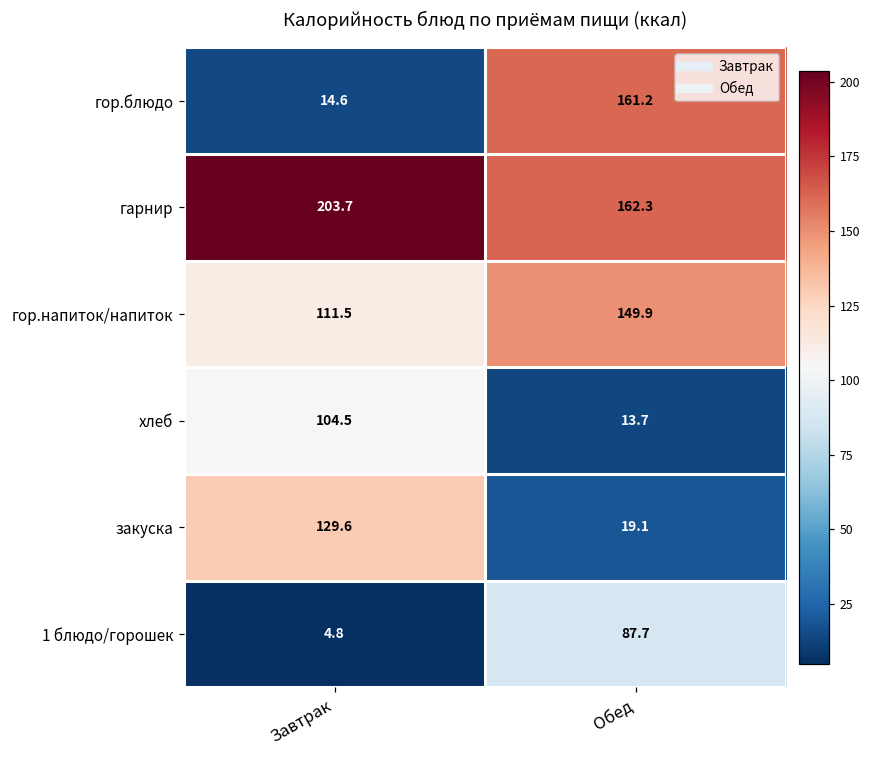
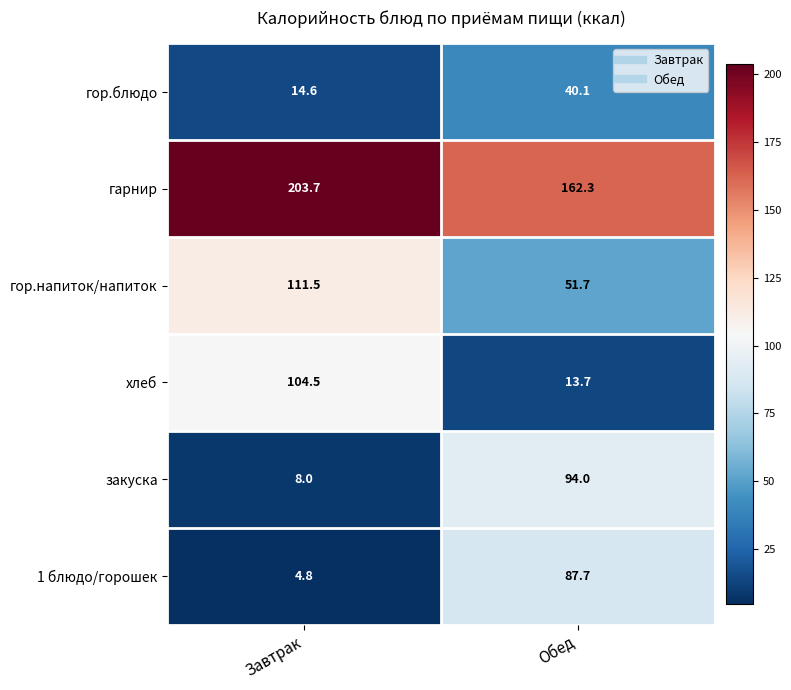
  {
    "гор.блюдо": {
      "Завтрак": 14.6,
-     "Обед": 161.2
+     "Обед": 40.1
    },
    "гарнир": {
      "Завтрак": 203.7,
      "Обед": 162.3
    },
    "гор.напиток/напиток": {
      "Завтрак": 111.5,
-     "Обед": 149.9
+     "Обед": 51.7
    },
    "хлеб": {
      "Завтрак": 104.5,
      "Обед": 13.7
    },
    "закуска": {
-     "Завтрак": 129.6,
-     "Обед": 19.1
+     "Завтрак": 8.0,
+     "Обед": 94.0
    },
    "1 блюдо/горошек": {
      "Завтрак": 4.8,
      "Обед": 87.7
    }
  }
